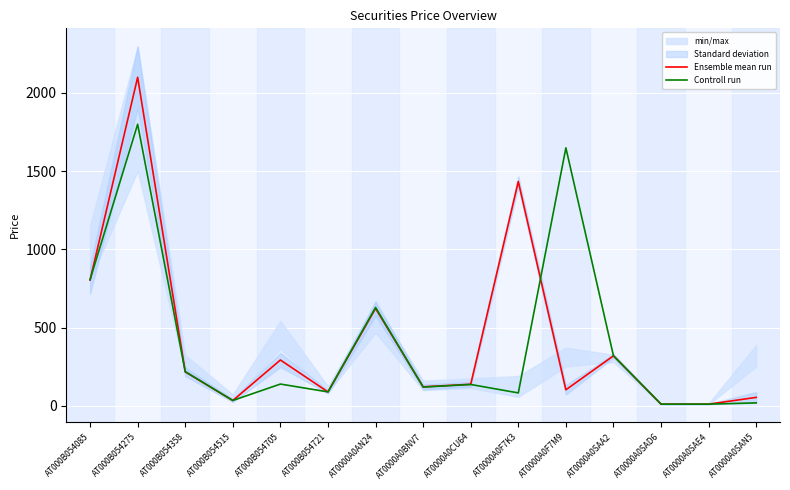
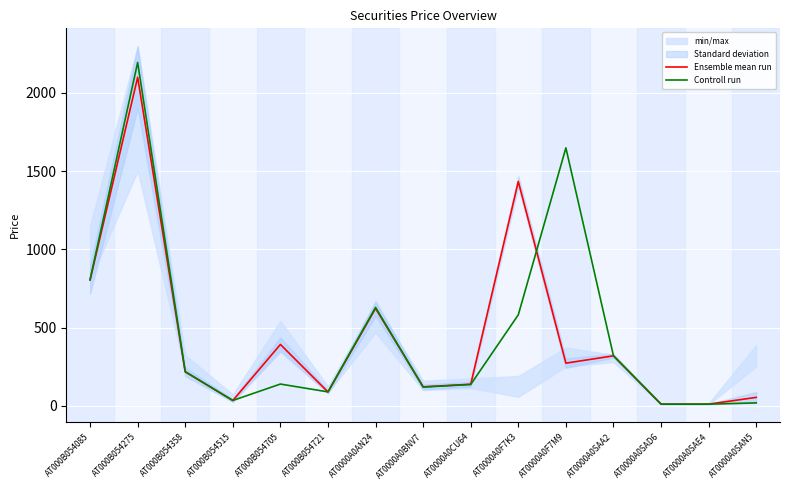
  {
    "Ensemble mean run": {
      "AT000B054275": 2100,
-     "AT000B054705": 290,
+     "AT000B054705": 390,
      "AT0000A0F7K3": 1430,
-     "AT0000A0F7M9": 100,
+     "AT0000A0F7M9": 270,
      "AT0000A0SAN5": 50
    },
    "Controll run": {
-     "AT000B054275": 1800,
+     "AT000B054275": 2200,
      "AT000B054705": 140,
-     "AT0000A0F7K3": 80,
+     "AT0000A0F7K3": 580,
      "AT0000A0F7M9": 1650,
      "AT0000A0SAN5": 20
    }
  }
